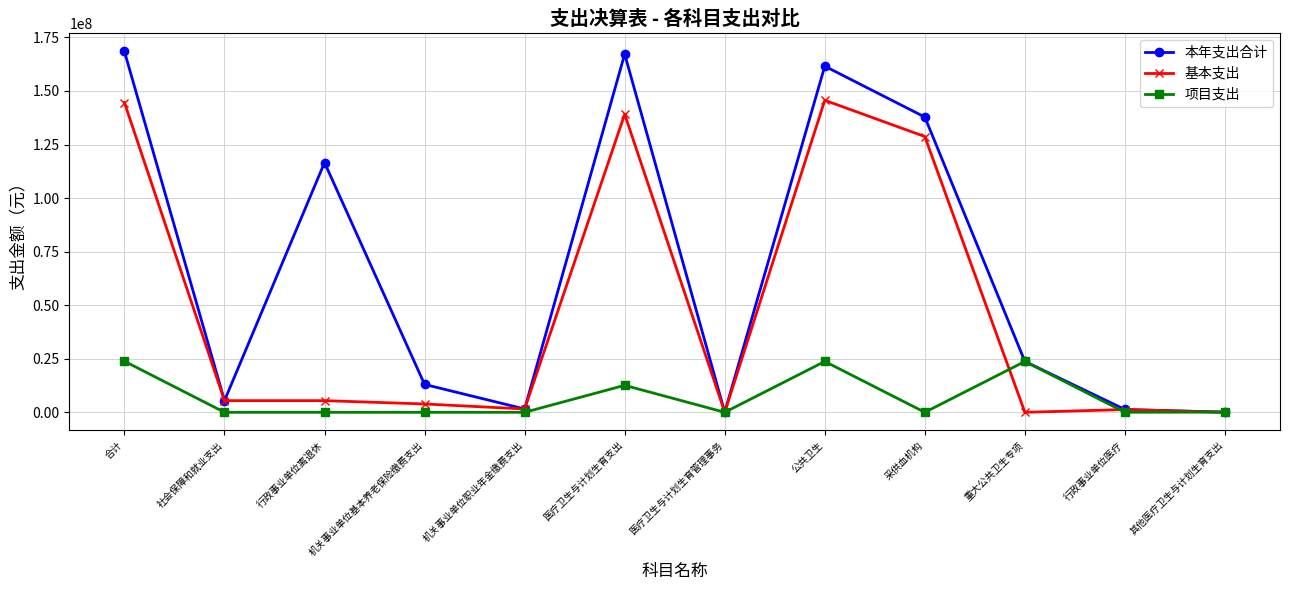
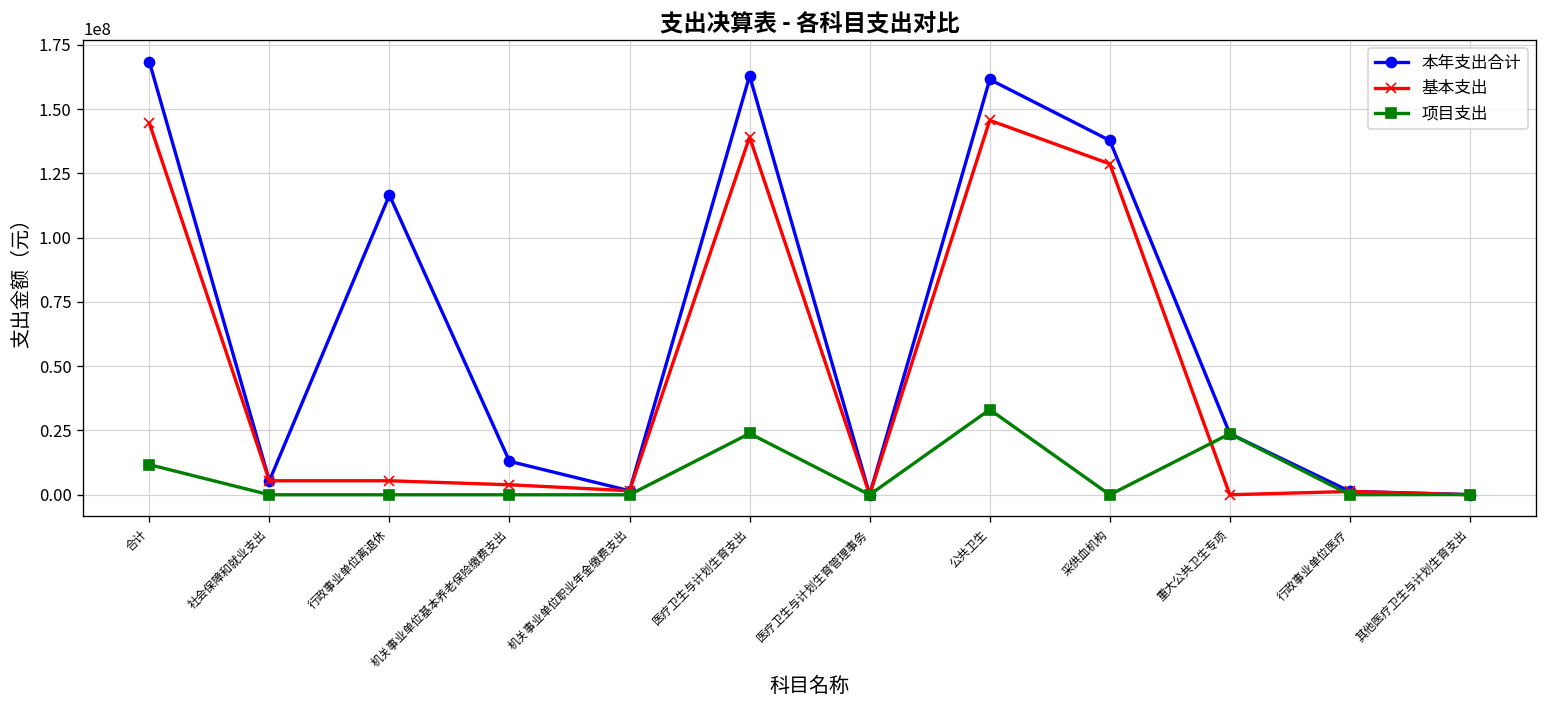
  {
    "本年支出合计": {
      "合计": 168000000,
      "行政事业单位离退休": 117000000,
      "机关事业单位基本养老保险缴费支出": 13000000,
-     "医疗卫生与计划生育支出": 167000000,
+     "医疗卫生与计划生育支出": 163000000,
      "公共卫生": 162000000,
      "采供血机构": 138000000
    },
    "基本支出": {
      "合计": 145000000,
      "行政事业单位离退休": 5000000,
      "机关事业单位基本养老保险缴费支出": 4000000,
      "医疗卫生与计划生育支出": 139000000,
      "公共卫生": 146000000,
      "采供血机构": 129000000,
      "重大公共卫生专项": 0
    },
    "项目支出": {
-     "合计": 24000000,
+     "合计": 12000000,
      "社会保障和就业支出": 0,
      "行政事业单位离退休": 0,
      "机关事业单位基本养老保险缴费支出": 0,
      "机关事业单位职业年金缴费支出": 0,
-     "医疗卫生与计划生育支出": 13000000,
-     "公共卫生": 24000000,
+     "医疗卫生与计划生育支出": 24000000,
+     "公共卫生": 33000000,
      "采供血机构": 0,
      "行政事业单位医疗": 0
    }
  }
